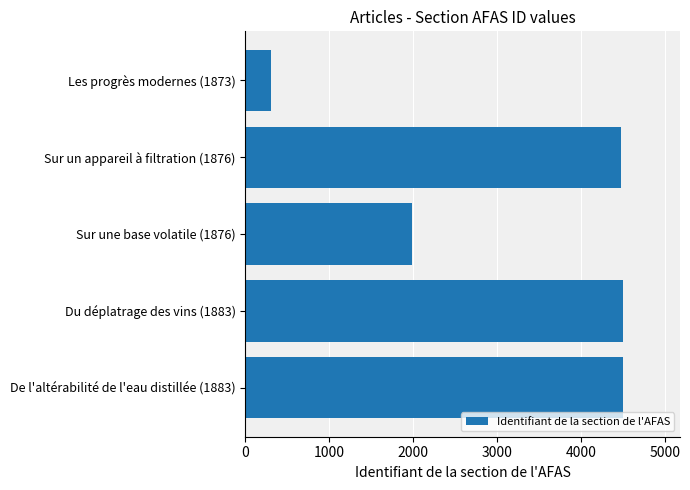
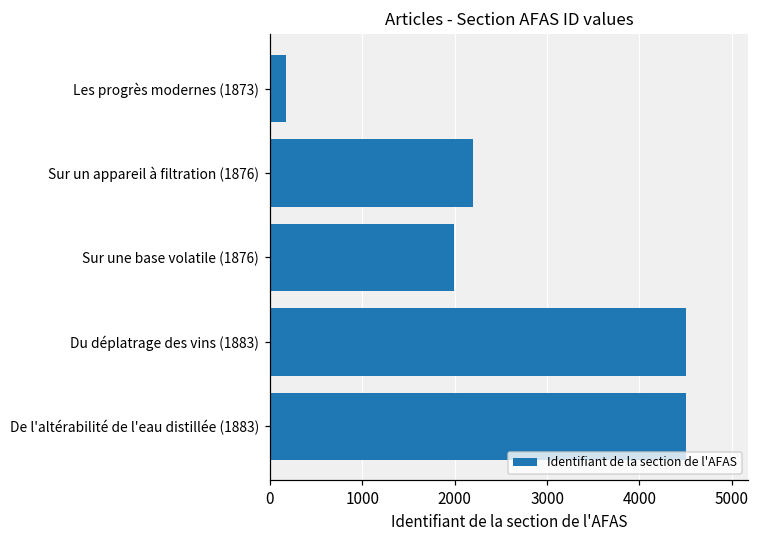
  {
-   "Les progrès modernes (1873)": 300,
-   "Sur un appareil à filtration (1876)": 4500,
+   "Les progrès modernes (1873)": 200,
+   "Sur un appareil à filtration (1876)": 2200,
    "Sur une base volatile (1876)": 2000,
    "Du déplatrage des vins (1883)": 4500,
    "De l'altérabilité de l'eau distillée (1883)": 4500
  }
